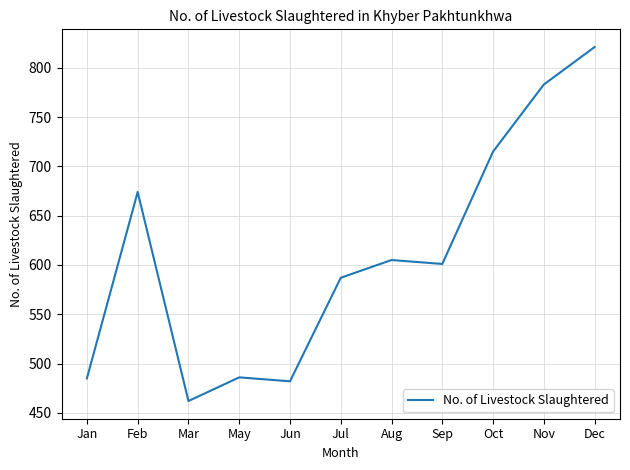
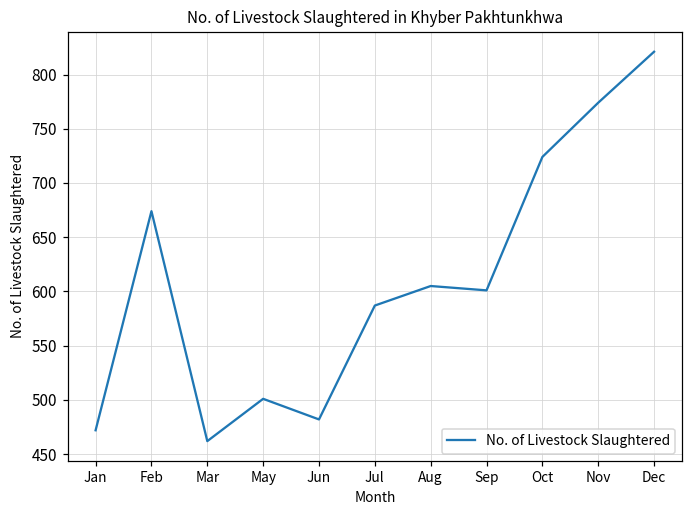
  {
-   "Jan": 490,
+   "Jan": 470,
    "Feb": 670,
    "Mar": 460,
-   "May": 490,
+   "May": 500,
    "Jun": 480,
    "Jul": 590,
    "Aug": 610,
    "Sep": 600,
-   "Oct": 715,
-   "Nov": 780,
+   "Oct": 724,
+   "Nov": 770,
    "Dec": 820
  }
